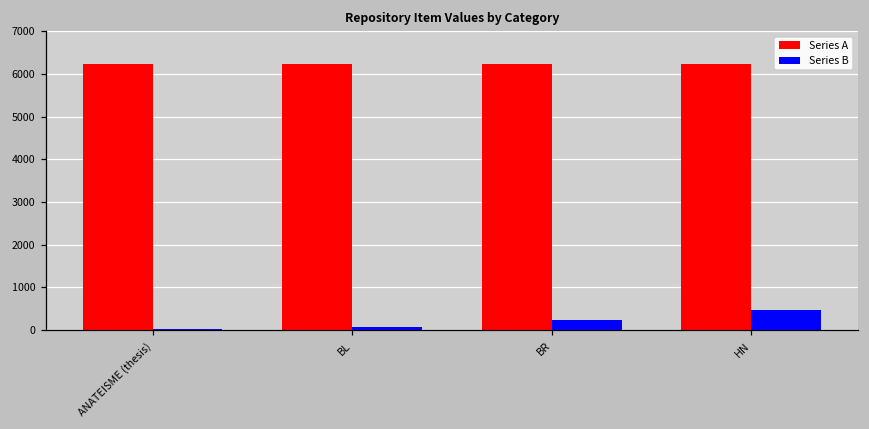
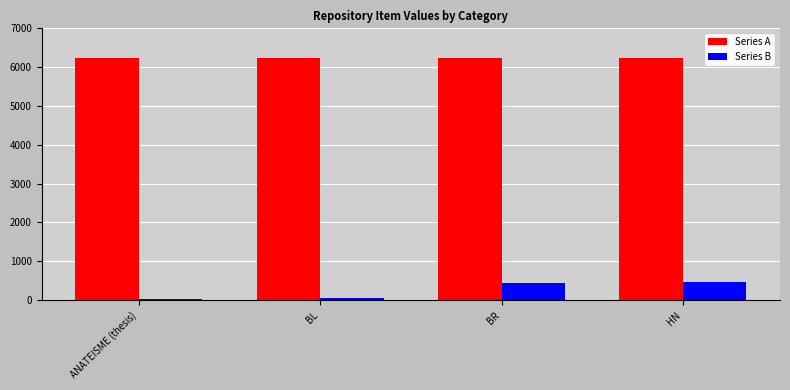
  {
    "Series A": {
      "ANATEISME (thesis)": 6200,
      "BL": 6200,
      "BR": 6200,
      "HN": 6200
    },
    "Series B": {
      "BL": 100,
-     "BR": 200,
+     "BR": 400,
      "HN": 500
    }
  }
